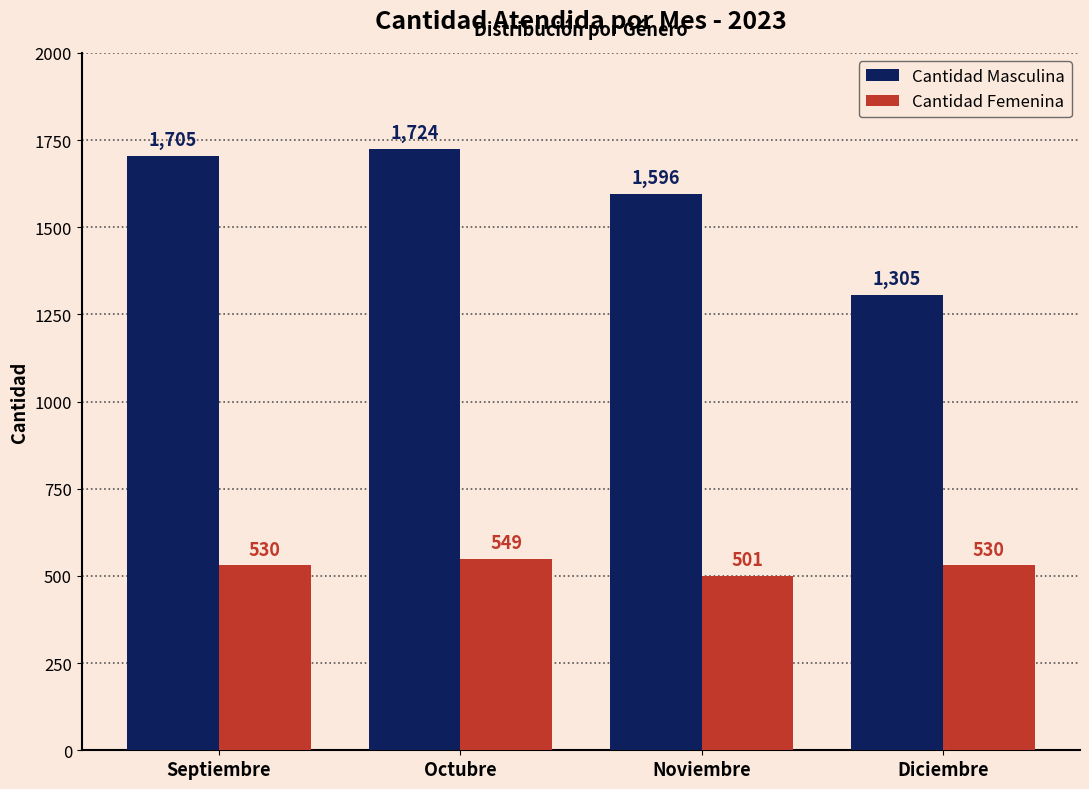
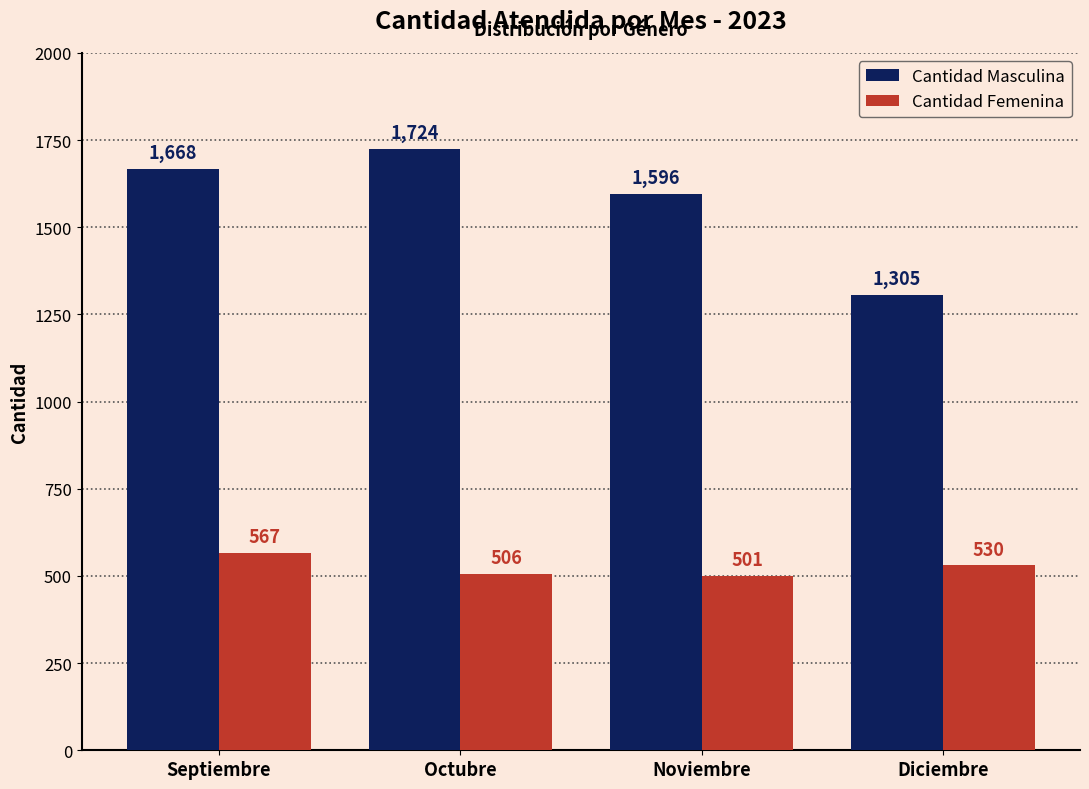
  {
    "Cantidad Masculina": {
-     "Septiembre": "1,705",
+     "Septiembre": "1,668",
      "Octubre": "1,724",
      "Noviembre": "1,596",
      "Diciembre": "1,305"
    },
    "Cantidad Femenina": {
-     "Septiembre": "530",
-     "Octubre": "549",
+     "Septiembre": "567",
+     "Octubre": "506",
      "Noviembre": "501",
      "Diciembre": "530"
    }
  }
